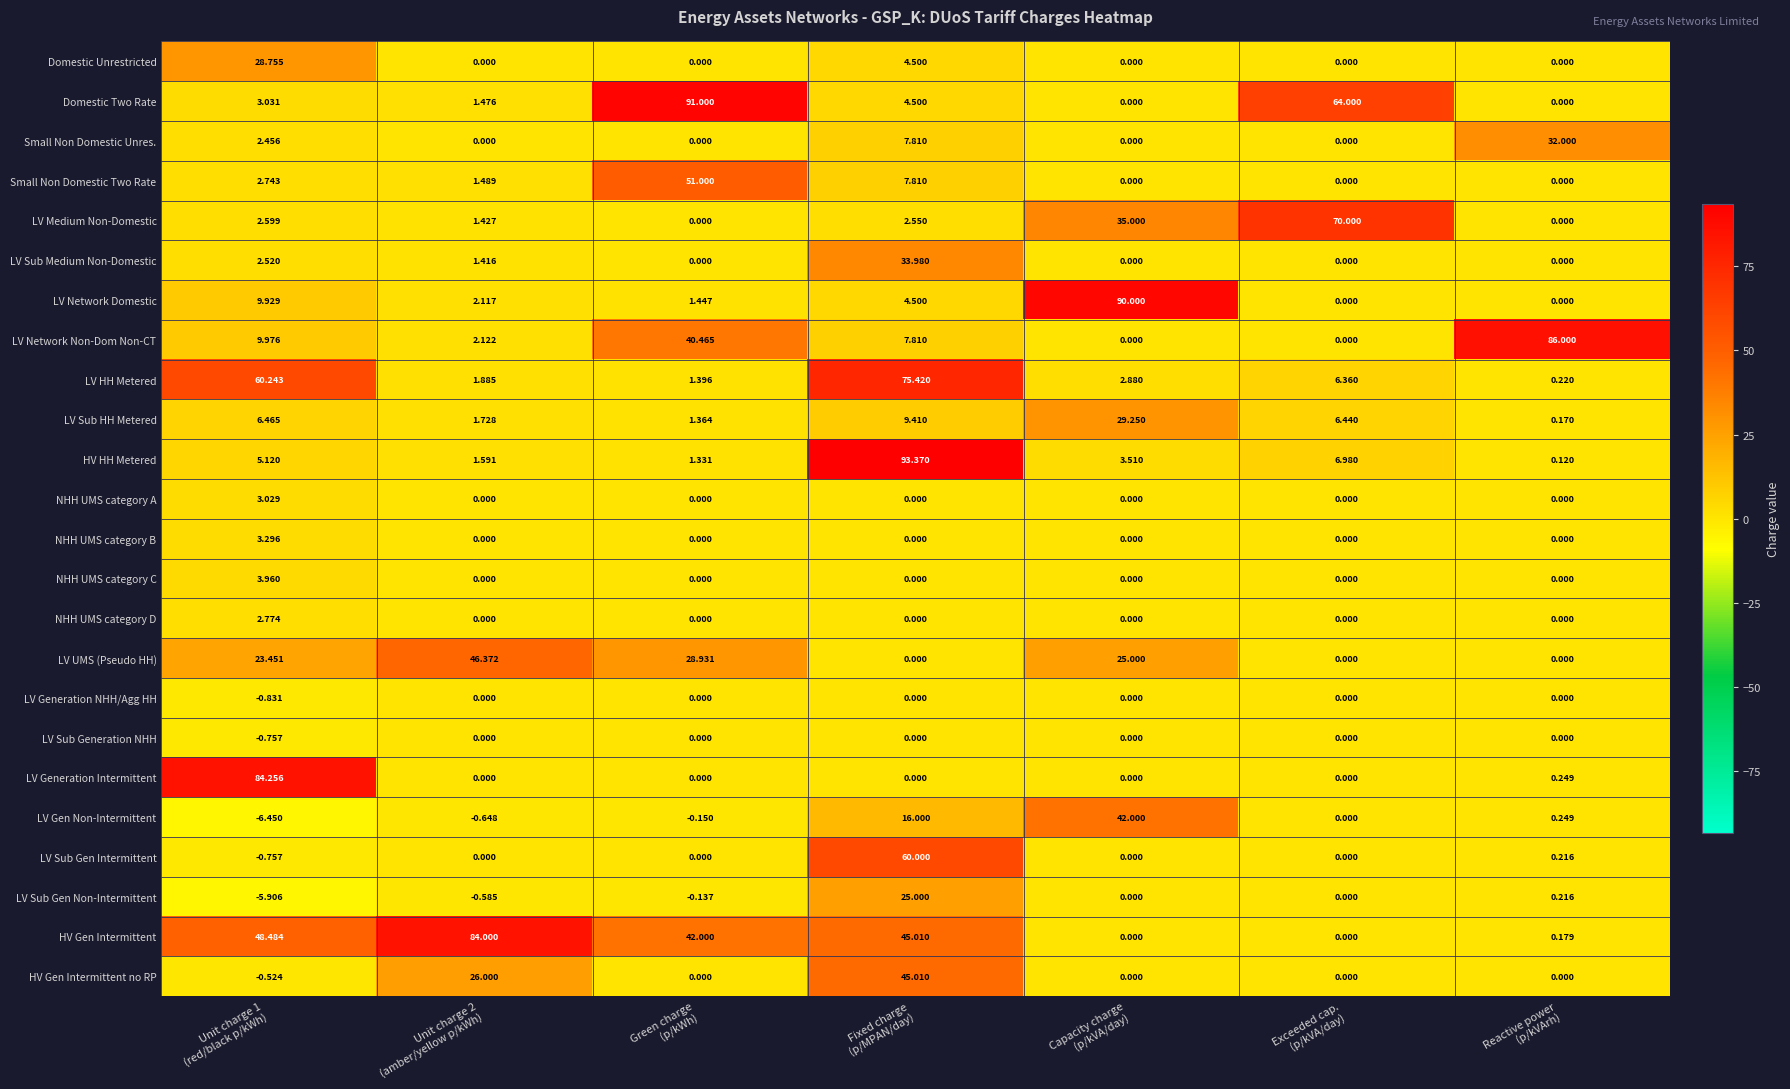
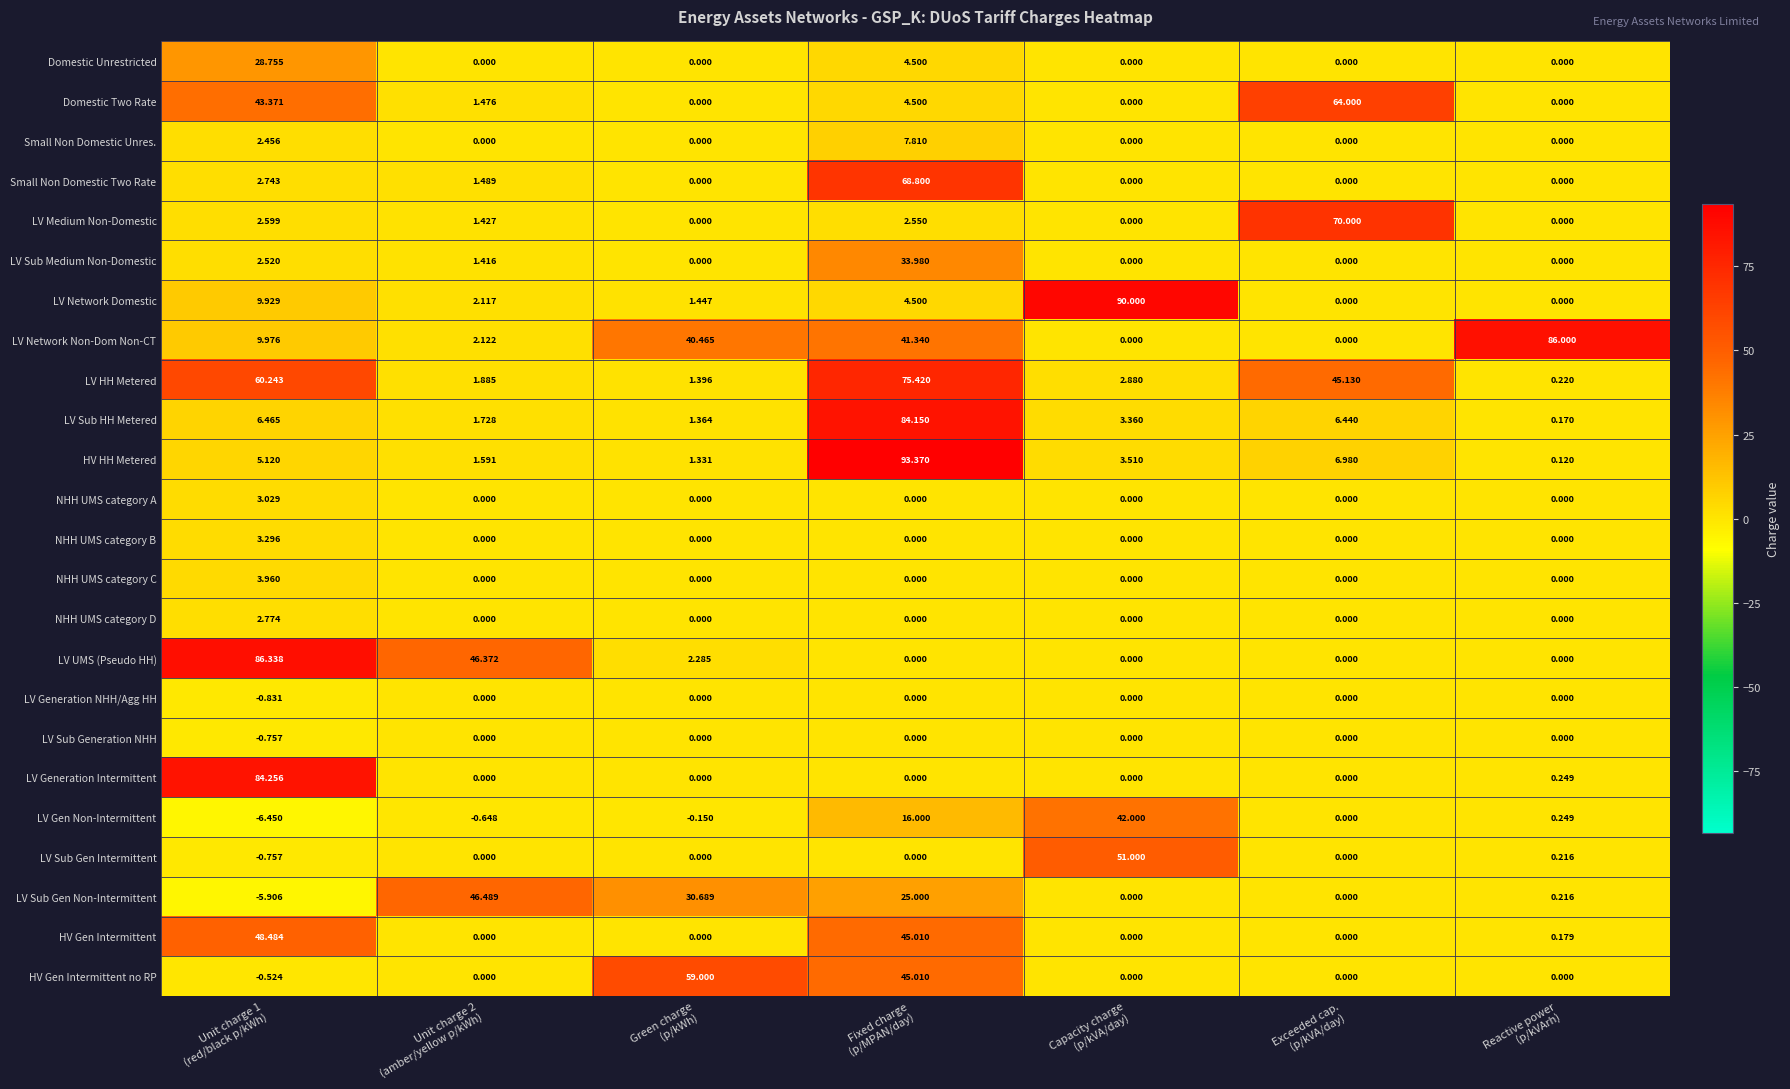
  {
    "Domestic Unrestricted": {
      "Unit charge 1 (red/black p/kWh)": 28.755,
      "Unit charge 2 (amber/yellow p/kWh)": 0.000,
      "Green charge (p/kWh)": 0.000,
      "Fixed charge (p/MPAN/day)": 4.500,
      "Capacity charge (p/kVA/day)": 0.000,
      "Exceeded cap. (p/kVA/day)": 0.000,
      "Reactive power (p/kVArh)": 0.000
    },
    "Domestic Two Rate": {
-     "Unit charge 1 (red/black p/kWh)": 3.031,
+     "Unit charge 1 (red/black p/kWh)": 43.371,
      "Unit charge 2 (amber/yellow p/kWh)": 1.476,
-     "Green charge (p/kWh)": 91.000,
+     "Green charge (p/kWh)": 0.000,
      "Fixed charge (p/MPAN/day)": 4.500,
      "Capacity charge (p/kVA/day)": 0.000,
      "Exceeded cap. (p/kVA/day)": 64.000,
      "Reactive power (p/kVArh)": 0.000
    },
    "Small Non Domestic Unres.": {
      "Unit charge 1 (red/black p/kWh)": 2.456,
      "Unit charge 2 (amber/yellow p/kWh)": 0.000,
      "Green charge (p/kWh)": 0.000,
      "Fixed charge (p/MPAN/day)": 7.810,
      "Capacity charge (p/kVA/day)": 0.000,
      "Exceeded cap. (p/kVA/day)": 0.000,
-     "Reactive power (p/kVArh)": 32.000
+     "Reactive power (p/kVArh)": 0.000
    },
    "Small Non Domestic Two Rate": {
      "Unit charge 1 (red/black p/kWh)": 2.743,
      "Unit charge 2 (amber/yellow p/kWh)": 1.489,
-     "Green charge (p/kWh)": 51.000,
-     "Fixed charge (p/MPAN/day)": 7.810,
+     "Green charge (p/kWh)": 0.000,
+     "Fixed charge (p/MPAN/day)": 68.800,
      "Capacity charge (p/kVA/day)": 0.000,
      "Exceeded cap. (p/kVA/day)": 0.000,
      "Reactive power (p/kVArh)": 0.000
    },
    "LV Medium Non-Domestic": {
      "Unit charge 1 (red/black p/kWh)": 2.599,
      "Unit charge 2 (amber/yellow p/kWh)": 1.427,
      "Green charge (p/kWh)": 0.000,
      "Fixed charge (p/MPAN/day)": 2.550,
-     "Capacity charge (p/kVA/day)": 35.000,
+     "Capacity charge (p/kVA/day)": 0.000,
      "Exceeded cap. (p/kVA/day)": 70.000,
      "Reactive power (p/kVArh)": 0.000
    },
    "LV Sub Medium Non-Domestic": {
      "Unit charge 1 (red/black p/kWh)": 2.520,
      "Unit charge 2 (amber/yellow p/kWh)": 1.416,
      "Green charge (p/kWh)": 0.000,
      "Fixed charge (p/MPAN/day)": 33.980,
      "Capacity charge (p/kVA/day)": 0.000,
      "Exceeded cap. (p/kVA/day)": 0.000,
      "Reactive power (p/kVArh)": 0.000
    },
    "LV Network Domestic": {
      "Unit charge 1 (red/black p/kWh)": 9.929,
      "Unit charge 2 (amber/yellow p/kWh)": 2.117,
      "Green charge (p/kWh)": 1.447,
      "Fixed charge (p/MPAN/day)": 4.500,
      "Capacity charge (p/kVA/day)": 90.000,
      "Exceeded cap. (p/kVA/day)": 0.000,
      "Reactive power (p/kVArh)": 0.000
    },
    "LV Network Non-Dom Non-CT": {
      "Unit charge 1 (red/black p/kWh)": 9.976,
      "Unit charge 2 (amber/yellow p/kWh)": 2.122,
      "Green charge (p/kWh)": 40.465,
-     "Fixed charge (p/MPAN/day)": 7.810,
+     "Fixed charge (p/MPAN/day)": 41.340,
      "Capacity charge (p/kVA/day)": 0.000,
      "Exceeded cap. (p/kVA/day)": 0.000,
      "Reactive power (p/kVArh)": 86.000
    },
    "LV HH Metered": {
      "Unit charge 1 (red/black p/kWh)": 60.243,
      "Unit charge 2 (amber/yellow p/kWh)": 1.885,
      "Green charge (p/kWh)": 1.396,
      "Fixed charge (p/MPAN/day)": 75.420,
      "Capacity charge (p/kVA/day)": 2.880,
-     "Exceeded cap. (p/kVA/day)": 6.360,
+     "Exceeded cap. (p/kVA/day)": 45.130,
      "Reactive power (p/kVArh)": 0.220
    },
    "LV Sub HH Metered": {
      "Unit charge 1 (red/black p/kWh)": 6.465,
      "Unit charge 2 (amber/yellow p/kWh)": 1.728,
      "Green charge (p/kWh)": 1.364,
-     "Fixed charge (p/MPAN/day)": 9.410,
-     "Capacity charge (p/kVA/day)": 29.250,
+     "Fixed charge (p/MPAN/day)": 84.150,
+     "Capacity charge (p/kVA/day)": 3.360,
      "Exceeded cap. (p/kVA/day)": 6.440,
      "Reactive power (p/kVArh)": 0.170
    },
    "HV HH Metered": {
      "Unit charge 1 (red/black p/kWh)": 5.120,
      "Unit charge 2 (amber/yellow p/kWh)": 1.591,
      "Green charge (p/kWh)": 1.331,
      "Fixed charge (p/MPAN/day)": 93.370,
      "Capacity charge (p/kVA/day)": 3.510,
      "Exceeded cap. (p/kVA/day)": 6.980,
      "Reactive power (p/kVArh)": 0.120
    },
    "NHH UMS category A": {
      "Unit charge 1 (red/black p/kWh)": 3.029,
      "Unit charge 2 (amber/yellow p/kWh)": 0.000,
      "Green charge (p/kWh)": 0.000,
      "Fixed charge (p/MPAN/day)": 0.000,
      "Capacity charge (p/kVA/day)": 0.000,
      "Exceeded cap. (p/kVA/day)": 0.000,
      "Reactive power (p/kVArh)": 0.000
    },
    "NHH UMS category B": {
      "Unit charge 1 (red/black p/kWh)": 3.296,
      "Unit charge 2 (amber/yellow p/kWh)": 0.000,
      "Green charge (p/kWh)": 0.000,
      "Fixed charge (p/MPAN/day)": 0.000,
      "Capacity charge (p/kVA/day)": 0.000,
      "Exceeded cap. (p/kVA/day)": 0.000,
      "Reactive power (p/kVArh)": 0.000
    },
    "NHH UMS category C": {
      "Unit charge 1 (red/black p/kWh)": 3.960,
      "Unit charge 2 (amber/yellow p/kWh)": 0.000,
      "Green charge (p/kWh)": 0.000,
      "Fixed charge (p/MPAN/day)": 0.000,
      "Capacity charge (p/kVA/day)": 0.000,
      "Exceeded cap. (p/kVA/day)": 0.000,
      "Reactive power (p/kVArh)": 0.000
    },
    "NHH UMS category D": {
      "Unit charge 1 (red/black p/kWh)": 2.774,
      "Unit charge 2 (amber/yellow p/kWh)": 0.000,
      "Green charge (p/kWh)": 0.000,
      "Fixed charge (p/MPAN/day)": 0.000,
      "Capacity charge (p/kVA/day)": 0.000,
      "Exceeded cap. (p/kVA/day)": 0.000,
      "Reactive power (p/kVArh)": 0.000
    },
    "LV UMS (Pseudo HH)": {
-     "Unit charge 1 (red/black p/kWh)": 23.451,
+     "Unit charge 1 (red/black p/kWh)": 86.338,
      "Unit charge 2 (amber/yellow p/kWh)": 46.372,
-     "Green charge (p/kWh)": 28.931,
+     "Green charge (p/kWh)": 2.285,
      "Fixed charge (p/MPAN/day)": 0.000,
-     "Capacity charge (p/kVA/day)": 25.000,
+     "Capacity charge (p/kVA/day)": 0.000,
      "Exceeded cap. (p/kVA/day)": 0.000,
      "Reactive power (p/kVArh)": 0.000
    },
    "LV Generation NHH/Agg HH": {
      "Unit charge 1 (red/black p/kWh)": -0.831,
      "Unit charge 2 (amber/yellow p/kWh)": 0.000,
      "Green charge (p/kWh)": 0.000,
      "Fixed charge (p/MPAN/day)": 0.000,
      "Capacity charge (p/kVA/day)": 0.000,
      "Exceeded cap. (p/kVA/day)": 0.000,
      "Reactive power (p/kVArh)": 0.000
    },
    "LV Sub Generation NHH": {
      "Unit charge 1 (red/black p/kWh)": -0.757,
      "Unit charge 2 (amber/yellow p/kWh)": 0.000,
      "Green charge (p/kWh)": 0.000,
      "Fixed charge (p/MPAN/day)": 0.000,
      "Capacity charge (p/kVA/day)": 0.000,
      "Exceeded cap. (p/kVA/day)": 0.000,
      "Reactive power (p/kVArh)": 0.000
    },
    "LV Generation Intermittent": {
      "Unit charge 1 (red/black p/kWh)": 84.256,
      "Unit charge 2 (amber/yellow p/kWh)": 0.000,
      "Green charge (p/kWh)": 0.000,
      "Fixed charge (p/MPAN/day)": 0.000,
      "Capacity charge (p/kVA/day)": 0.000,
      "Exceeded cap. (p/kVA/day)": 0.000,
      "Reactive power (p/kVArh)": 0.249
    },
    "LV Gen Non-Intermittent": {
      "Unit charge 1 (red/black p/kWh)": -6.450,
      "Unit charge 2 (amber/yellow p/kWh)": -0.648,
      "Green charge (p/kWh)": -0.150,
      "Fixed charge (p/MPAN/day)": 16.000,
      "Capacity charge (p/kVA/day)": 42.000,
      "Exceeded cap. (p/kVA/day)": 0.000,
      "Reactive power (p/kVArh)": 0.249
    },
    "LV Sub Gen Intermittent": {
      "Unit charge 1 (red/black p/kWh)": -0.757,
      "Unit charge 2 (amber/yellow p/kWh)": 0.000,
      "Green charge (p/kWh)": 0.000,
-     "Fixed charge (p/MPAN/day)": 60.000,
-     "Capacity charge (p/kVA/day)": 0.000,
+     "Fixed charge (p/MPAN/day)": 0.000,
+     "Capacity charge (p/kVA/day)": 51.000,
      "Exceeded cap. (p/kVA/day)": 0.000,
      "Reactive power (p/kVArh)": 0.216
    },
    "LV Sub Gen Non-Intermittent": {
      "Unit charge 1 (red/black p/kWh)": -5.906,
-     "Unit charge 2 (amber/yellow p/kWh)": -0.585,
-     "Green charge (p/kWh)": -0.137,
+     "Unit charge 2 (amber/yellow p/kWh)": 46.489,
+     "Green charge (p/kWh)": 30.689,
      "Fixed charge (p/MPAN/day)": 25.000,
      "Capacity charge (p/kVA/day)": 0.000,
      "Exceeded cap. (p/kVA/day)": 0.000,
      "Reactive power (p/kVArh)": 0.216
    },
    "HV Gen Intermittent": {
      "Unit charge 1 (red/black p/kWh)": 48.484,
-     "Unit charge 2 (amber/yellow p/kWh)": 84.000,
-     "Green charge (p/kWh)": 42.000,
+     "Unit charge 2 (amber/yellow p/kWh)": 0.000,
+     "Green charge (p/kWh)": 0.000,
      "Fixed charge (p/MPAN/day)": 45.010,
      "Capacity charge (p/kVA/day)": 0.000,
      "Exceeded cap. (p/kVA/day)": 0.000,
      "Reactive power (p/kVArh)": 0.179
    },
    "HV Gen Intermittent no RP": {
      "Unit charge 1 (red/black p/kWh)": -0.524,
-     "Unit charge 2 (amber/yellow p/kWh)": 26.000,
-     "Green charge (p/kWh)": 0.000,
+     "Unit charge 2 (amber/yellow p/kWh)": 0.000,
+     "Green charge (p/kWh)": 59.000,
      "Fixed charge (p/MPAN/day)": 45.010,
      "Capacity charge (p/kVA/day)": 0.000,
      "Exceeded cap. (p/kVA/day)": 0.000,
      "Reactive power (p/kVArh)": 0.000
    }
  }
